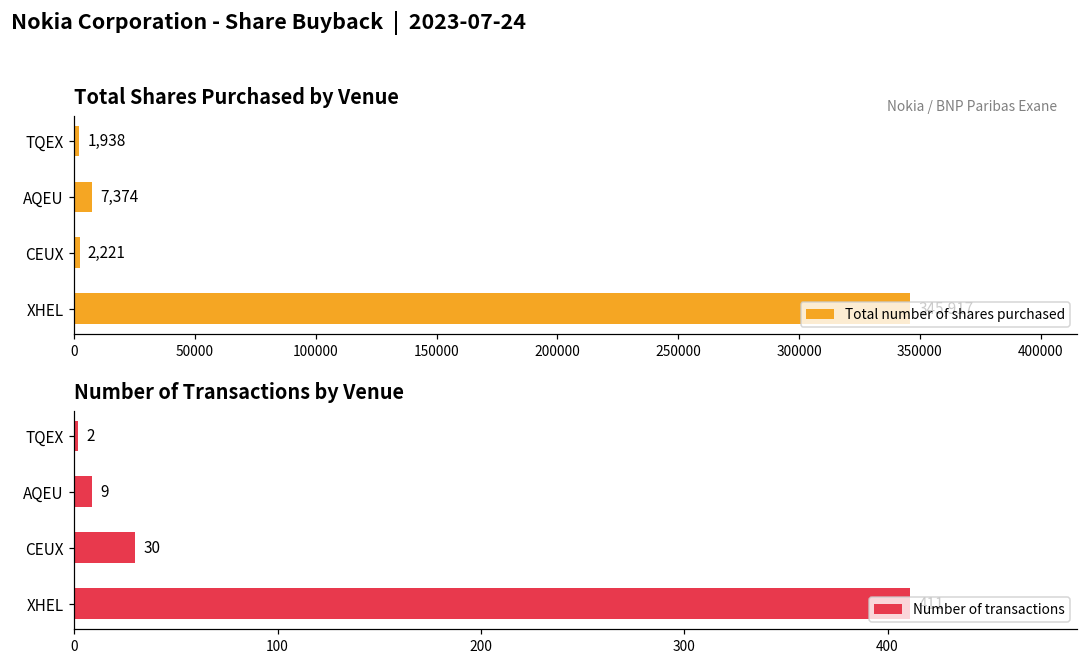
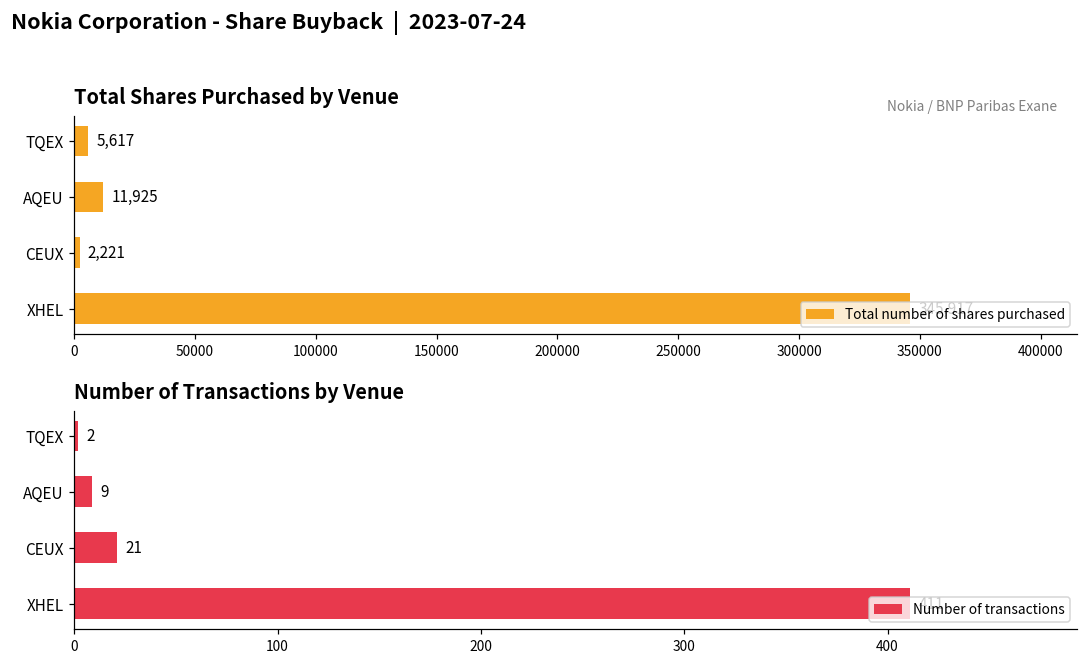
  {
    "Total Shares Purchased by Venue": {
-     "TQEX": "1,938",
-     "AQEU": "7,374",
+     "TQEX": "5,617",
+     "AQEU": "11,925",
      "CEUX": "2,221"
    },
    "Number of Transactions by Venue": {
      "TQEX": "2",
      "AQEU": "9",
-     "CEUX": "30"
+     "CEUX": "21"
    }
  }
